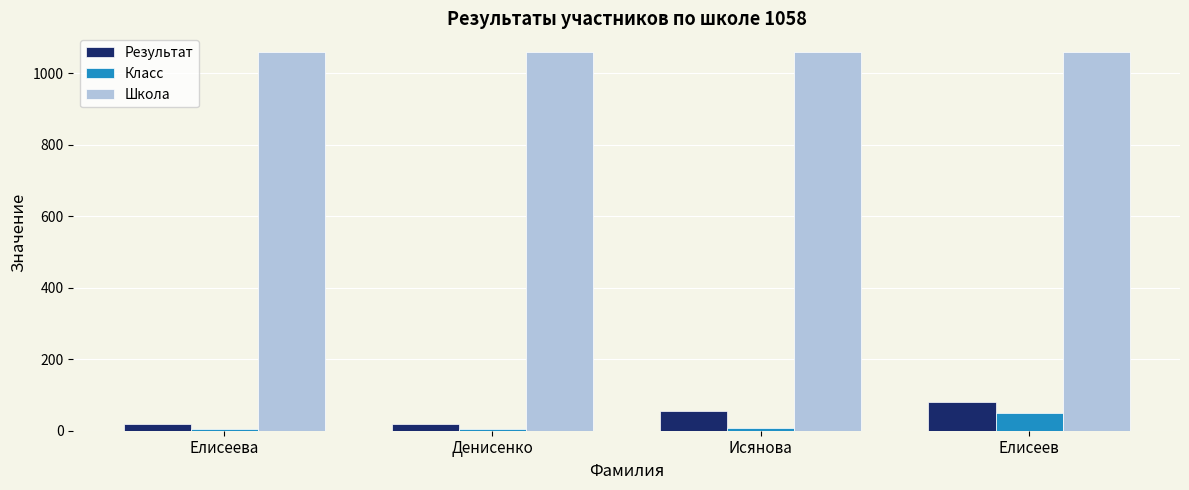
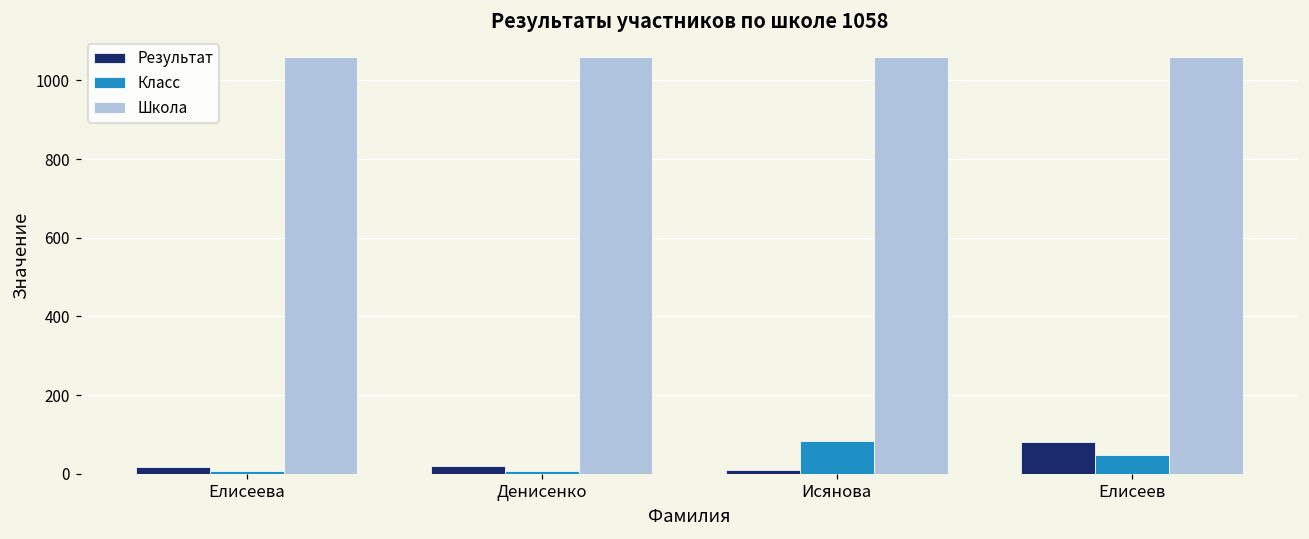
  {
    "Результат": {
      "Елисеева": 20,
      "Денисенко": 20,
-     "Исянова": 60,
+     "Исянова": 10,
      "Елисеев": 80
    },
    "Класс": {
-     "Исянова": 10,
+     "Исянова": 80,
      "Елисеев": 50
    },
    "Школа": {
      "Елисеева": 1060,
      "Денисенко": 1060,
      "Исянова": 1060,
      "Елисеев": 1060
    }
  }
